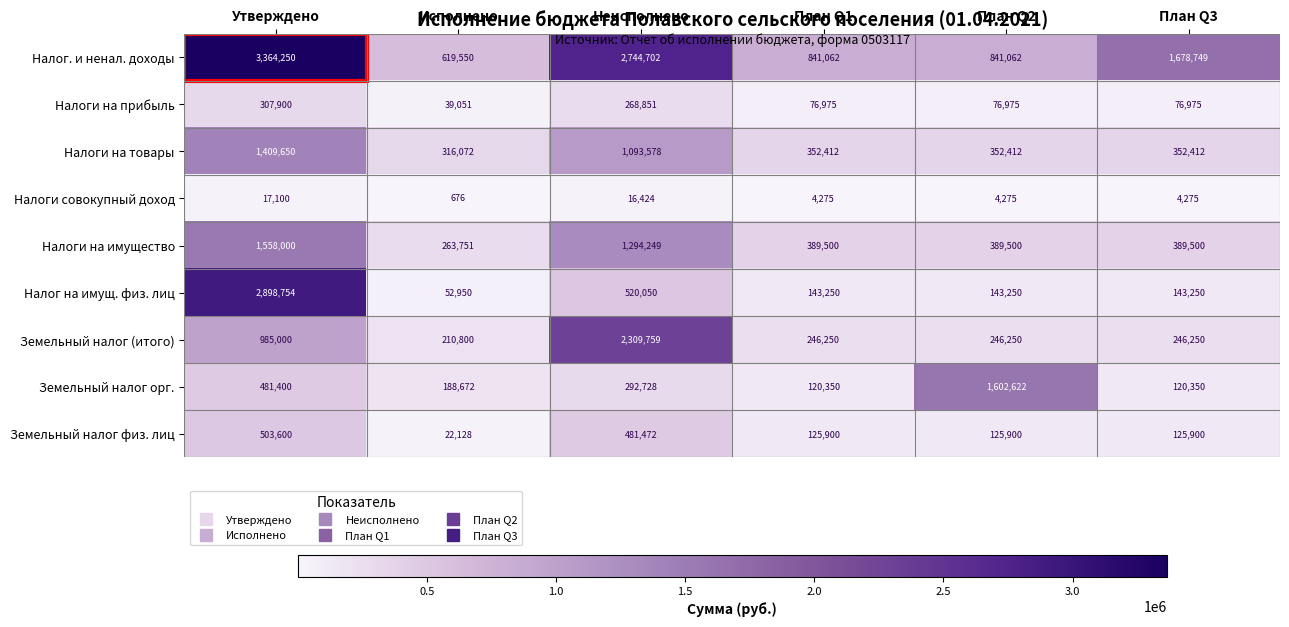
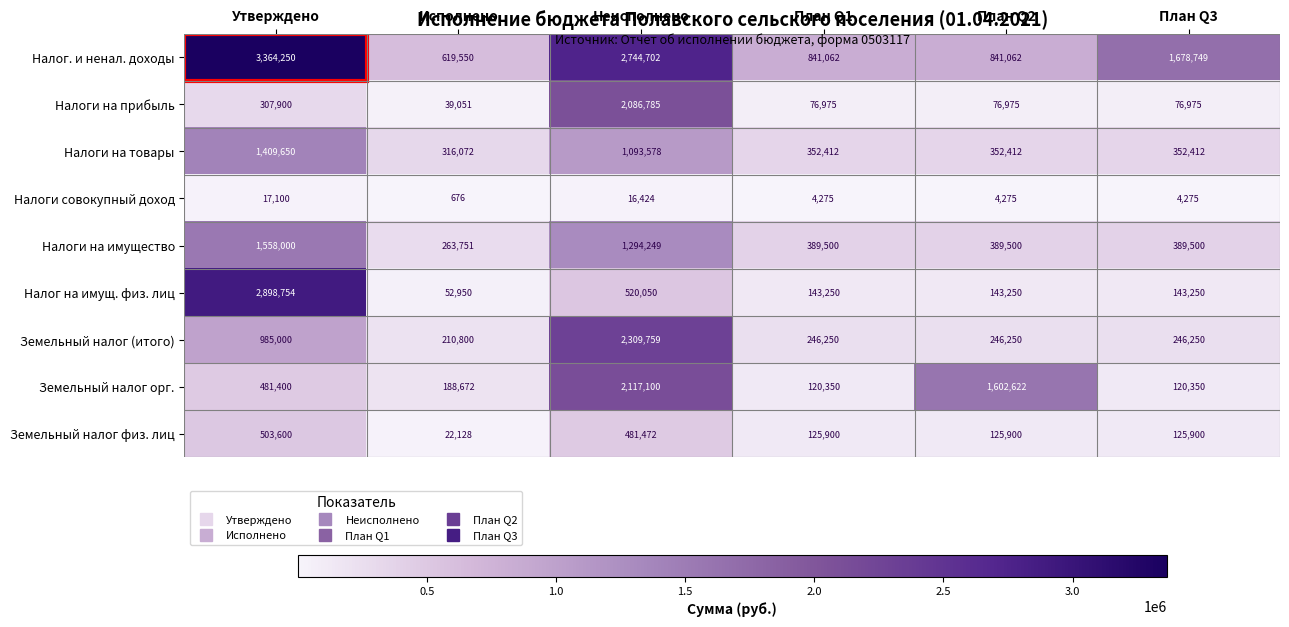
  {
    "Налог. и ненал. доходы": {
      "Утверждено": "3,364,250",
      "Исполнено": "619,550",
      "Неисполнено": "2,744,702",
      "План Q1": "841,062",
      "План Q2": "841,062",
      "План Q3": "1,678,749"
    },
    "Налоги на прибыль": {
      "Утверждено": "307,900",
      "Исполнено": "39,051",
-     "Неисполнено": "268,851",
+     "Неисполнено": "2,086,785",
      "План Q1": "76,975",
      "План Q2": "76,975",
      "План Q3": "76,975"
    },
    "Налоги на товары": {
      "Утверждено": "1,409,650",
      "Исполнено": "316,072",
      "Неисполнено": "1,093,578",
      "План Q1": "352,412",
      "План Q2": "352,412",
      "План Q3": "352,412"
    },
    "Налоги совокупный доход": {
      "Утверждено": "17,100",
      "Исполнено": "676",
      "Неисполнено": "16,424",
      "План Q1": "4,275",
      "План Q2": "4,275",
      "План Q3": "4,275"
    },
    "Налоги на имущество": {
      "Утверждено": "1,558,000",
      "Исполнено": "263,751",
      "Неисполнено": "1,294,249",
      "План Q1": "389,500",
      "План Q2": "389,500",
      "План Q3": "389,500"
    },
    "Налог на имущ. физ. лиц": {
      "Утверждено": "2,898,754",
      "Исполнено": "52,950",
      "Неисполнено": "520,050",
      "План Q1": "143,250",
      "План Q2": "143,250",
      "План Q3": "143,250"
    },
    "Земельный налог (итого)": {
      "Утверждено": "985,000",
      "Исполнено": "210,800",
      "Неисполнено": "2,309,759",
      "План Q1": "246,250",
      "План Q2": "246,250",
      "План Q3": "246,250"
    },
    "Земельный налог орг.": {
      "Утверждено": "481,400",
      "Исполнено": "188,672",
-     "Неисполнено": "292,728",
+     "Неисполнено": "2,117,100",
      "План Q1": "120,350",
      "План Q2": "1,602,622",
      "План Q3": "120,350"
    },
    "Земельный налог физ. лиц": {
      "Утверждено": "503,600",
      "Исполнено": "22,128",
      "Неисполнено": "481,472",
      "План Q1": "125,900",
      "План Q2": "125,900",
      "План Q3": "125,900"
    }
  }
